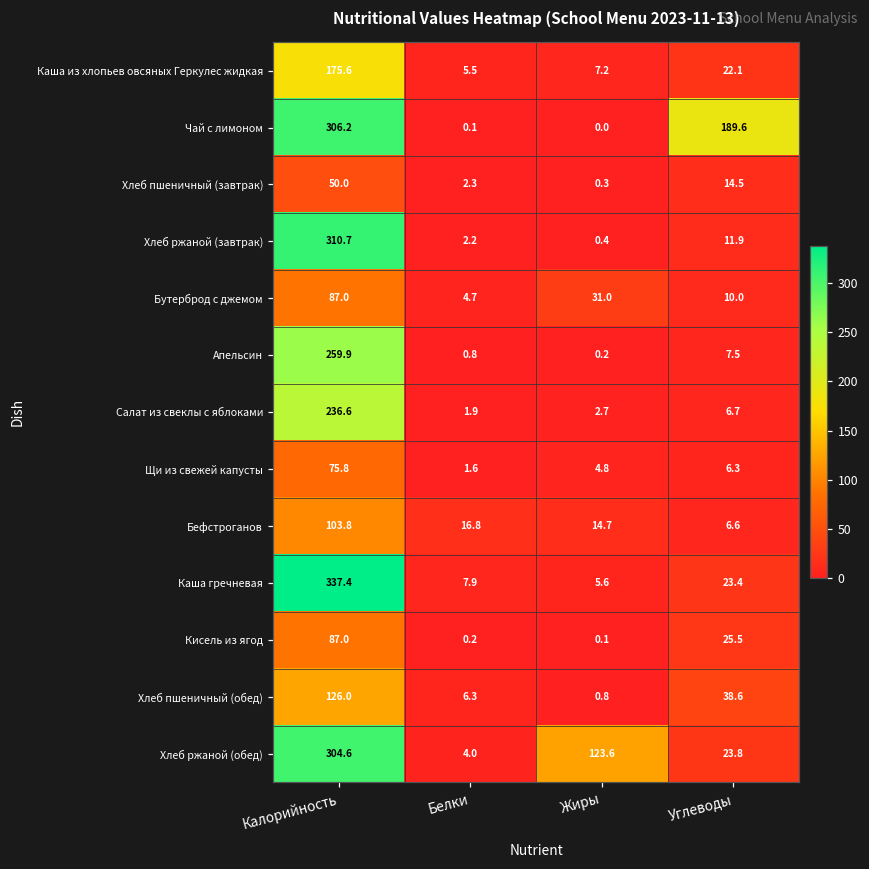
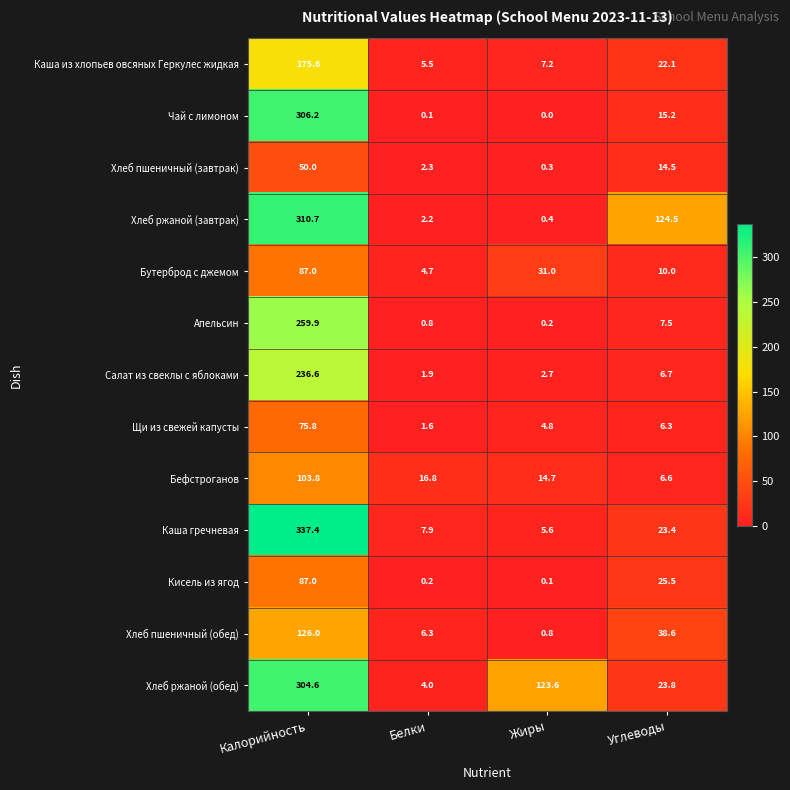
  {
    "Каша из хлопьев овсяных Геркулес жидкая": {
      "Калорийность": 175.6,
      "Белки": 5.5,
      "Жиры": 7.2,
      "Углеводы": 22.1
    },
    "Чай с лимоном": {
      "Калорийность": 306.2,
      "Белки": 0.1,
      "Жиры": 0.0,
-     "Углеводы": 189.6
+     "Углеводы": 15.2
    },
    "Хлеб пшеничный (завтрак)": {
      "Калорийность": 50.0,
      "Белки": 2.3,
      "Жиры": 0.3,
      "Углеводы": 14.5
    },
    "Хлеб ржаной (завтрак)": {
      "Калорийность": 310.7,
      "Белки": 2.2,
      "Жиры": 0.4,
-     "Углеводы": 11.9
+     "Углеводы": 124.5
    },
    "Бутерброд с джемом": {
      "Калорийность": 87.0,
      "Белки": 4.7,
      "Жиры": 31.0,
      "Углеводы": 10.0
    },
    "Апельсин": {
      "Калорийность": 259.9,
      "Белки": 0.8,
      "Жиры": 0.2,
      "Углеводы": 7.5
    },
    "Салат из свеклы с яблоками": {
      "Калорийность": 236.6,
      "Белки": 1.9,
      "Жиры": 2.7,
      "Углеводы": 6.7
    },
    "Щи из свежей капусты": {
      "Калорийность": 75.8,
      "Белки": 1.6,
      "Жиры": 4.8,
      "Углеводы": 6.3
    },
    "Бефстроганов": {
      "Калорийность": 103.8,
      "Белки": 16.8,
      "Жиры": 14.7,
      "Углеводы": 6.6
    },
    "Каша гречневая": {
      "Калорийность": 337.4,
      "Белки": 7.9,
      "Жиры": 5.6,
      "Углеводы": 23.4
    },
    "Кисель из ягод": {
      "Калорийность": 87.0,
      "Белки": 0.2,
      "Жиры": 0.1,
      "Углеводы": 25.5
    },
    "Хлеб пшеничный (обед)": {
      "Калорийность": 126.0,
      "Белки": 6.3,
      "Жиры": 0.8,
      "Углеводы": 38.6
    },
    "Хлеб ржаной (обед)": {
      "Калорийность": 304.6,
      "Белки": 4.0,
      "Жиры": 123.6,
      "Углеводы": 23.8
    }
  }
